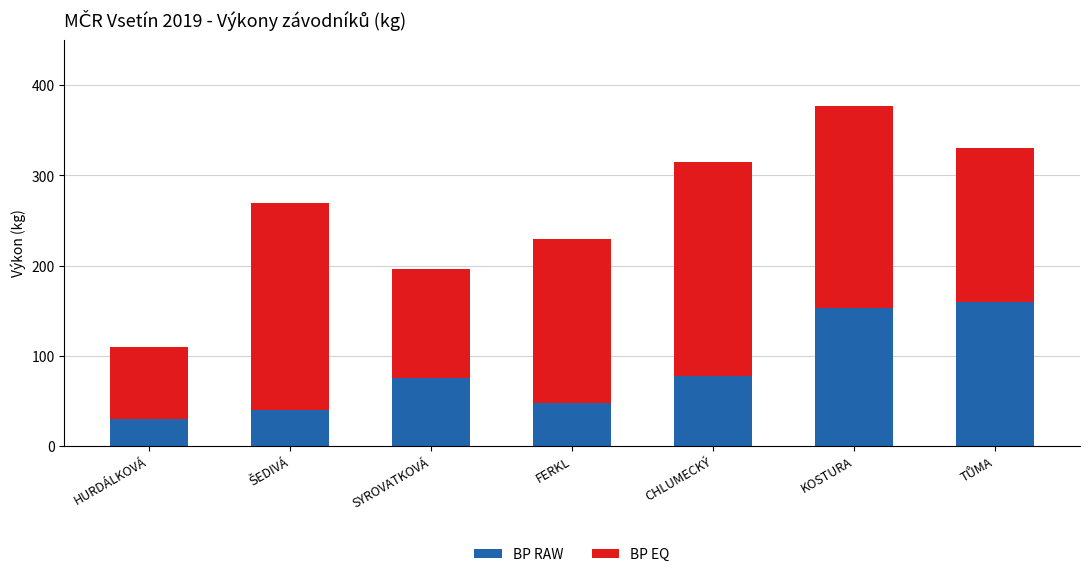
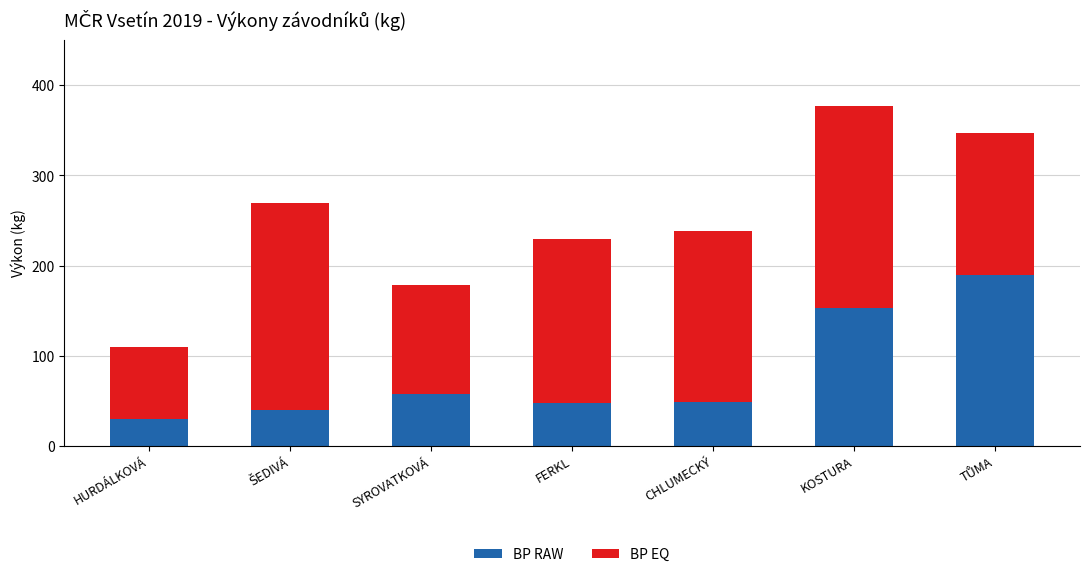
  {
    "BP RAW": {
      "HURDÁLKOVÁ": 30,
      "ŠEDIVÁ": 40,
-     "SYROVATKOVÁ": 80,
+     "SYROVATKOVÁ": 60,
      "FERKL": 50,
-     "CHLUMECKÝ": 80,
+     "CHLUMECKÝ": 50,
      "KOSTURA": 150,
-     "TŮMA": 160
+     "TŮMA": 190
    },
    "BP EQ": {
      "HURDÁLKOVÁ": 80,
      "ŠEDIVÁ": 230,
      "SYROVATKOVÁ": 120,
      "FERKL": 180,
-     "CHLUMECKÝ": 240,
+     "CHLUMECKÝ": 190,
      "KOSTURA": 230,
-     "TŮMA": 170
+     "TŮMA": 160
    }
  }
